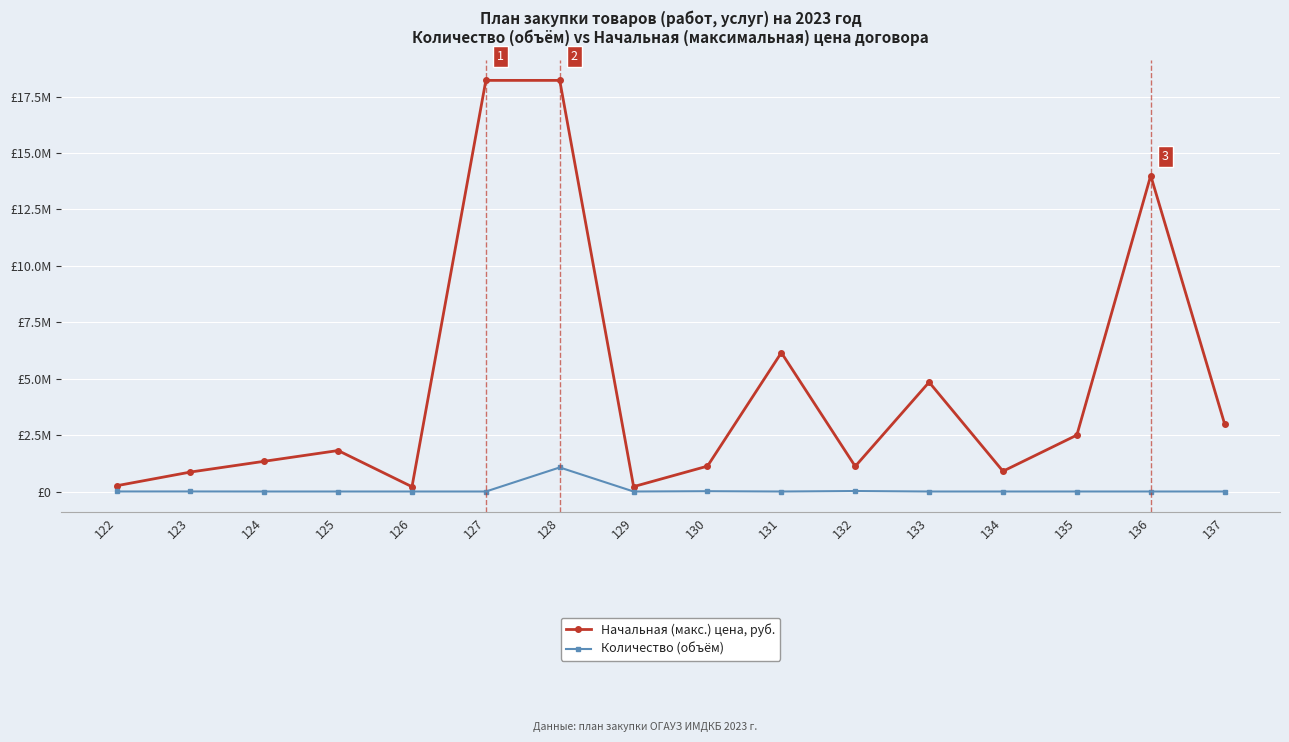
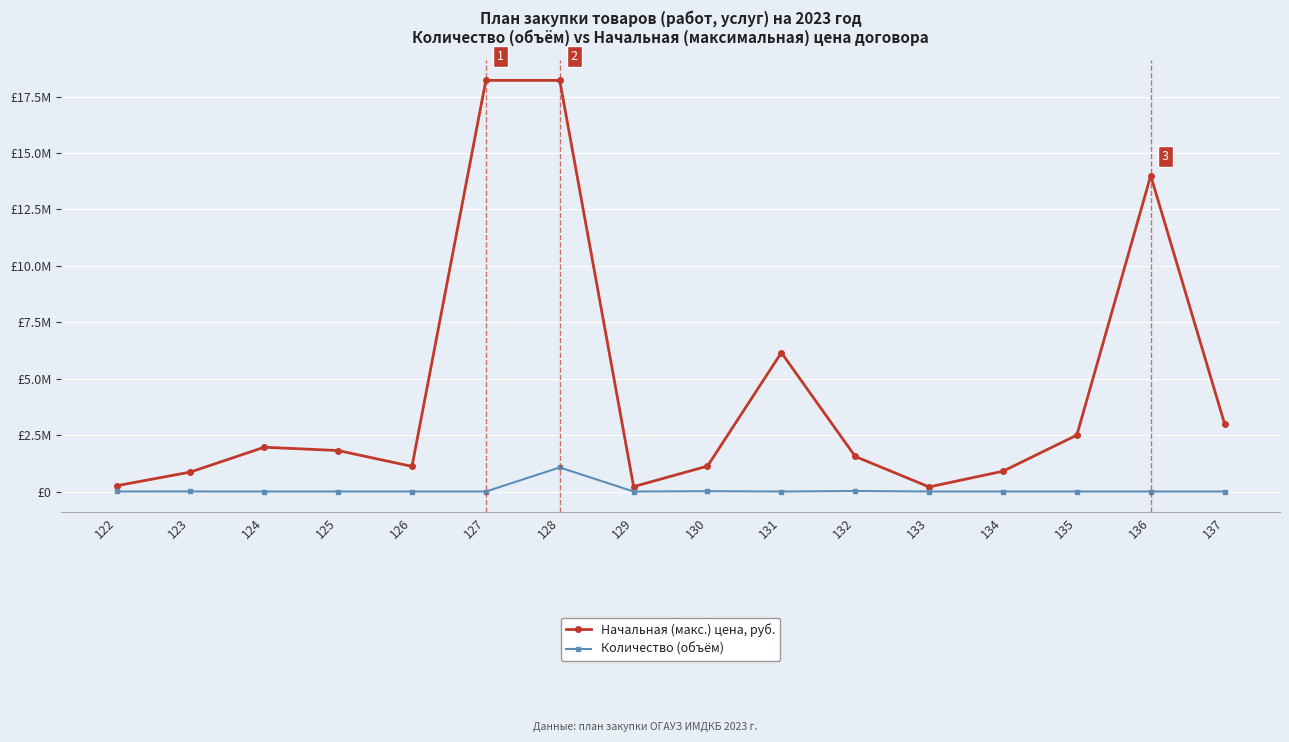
  {
    "Начальная (макс.) цена, руб.": {
      "122": "£300000",
      "123": "£900000",
-     "124": "£1300000",
+     "124": "£2000000",
      "125": "£1800000",
-     "126": "£200000",
+     "126": "£1100000",
      "129": "£200000",
      "130": "£1100000",
      "131": "£6200000",
-     "132": "£1100000",
-     "133": "£4800000",
+     "132": "£1600000",
+     "133": "£200000",
      "134": "£900000",
      "135": "£2500000",
      "137": "£3000000"
    },
    "Количество (объём)": {
      "122": "£0",
      "123": "£0",
      "124": "£0",
      "125": "£0",
      "126": "£0",
      "127": "£0",
      "128": "£1100000",
      "129": "£0",
      "130": "£0",
      "131": "£0",
      "132": "£0",
      "133": "£0",
      "134": "£0",
      "135": "£0",
      "136": "£0",
      "137": "£0"
    }
  }
